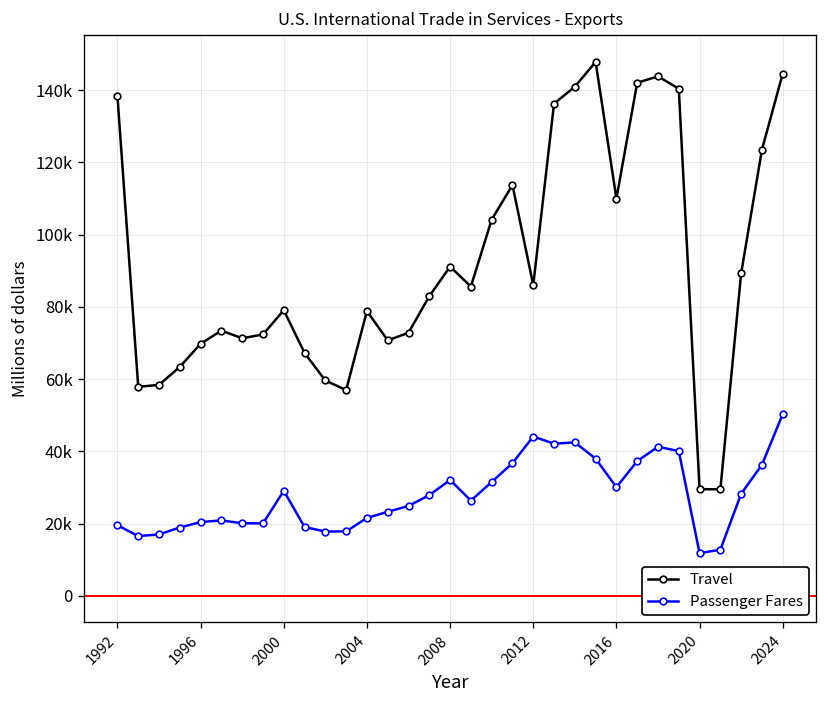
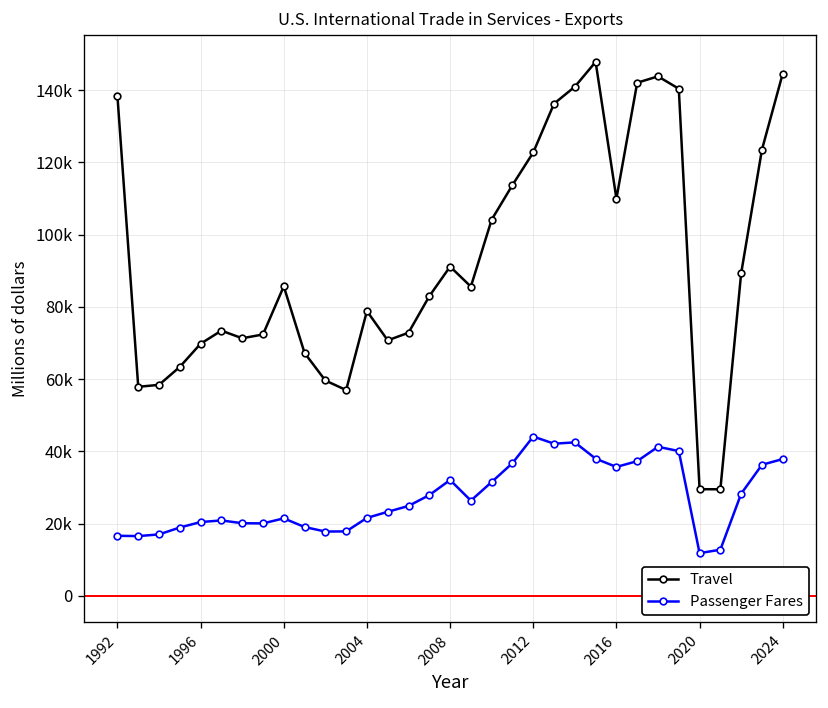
  {
    "Travel": {
      "1992": 138000,
      "1996": 70000,
-     "2000": 79000,
+     "2000": 86000,
      "2004": 79000,
      "2008": 91000,
-     "2012": 86000,
+     "2012": 123000,
      "2016": 110000,
      "2020": 30000,
      "2024": 145000
    },
    "Passenger Fares": {
-     "1992": 20000,
+     "1992": 17000,
      "1996": 20000,
-     "2000": 29000,
+     "2000": 21000,
      "2004": 22000,
      "2008": 32000,
      "2012": 44000,
-     "2016": 30000,
+     "2016": 36000,
      "2020": 12000,
-     "2024": 50000
+     "2024": 38000
    }
  }
